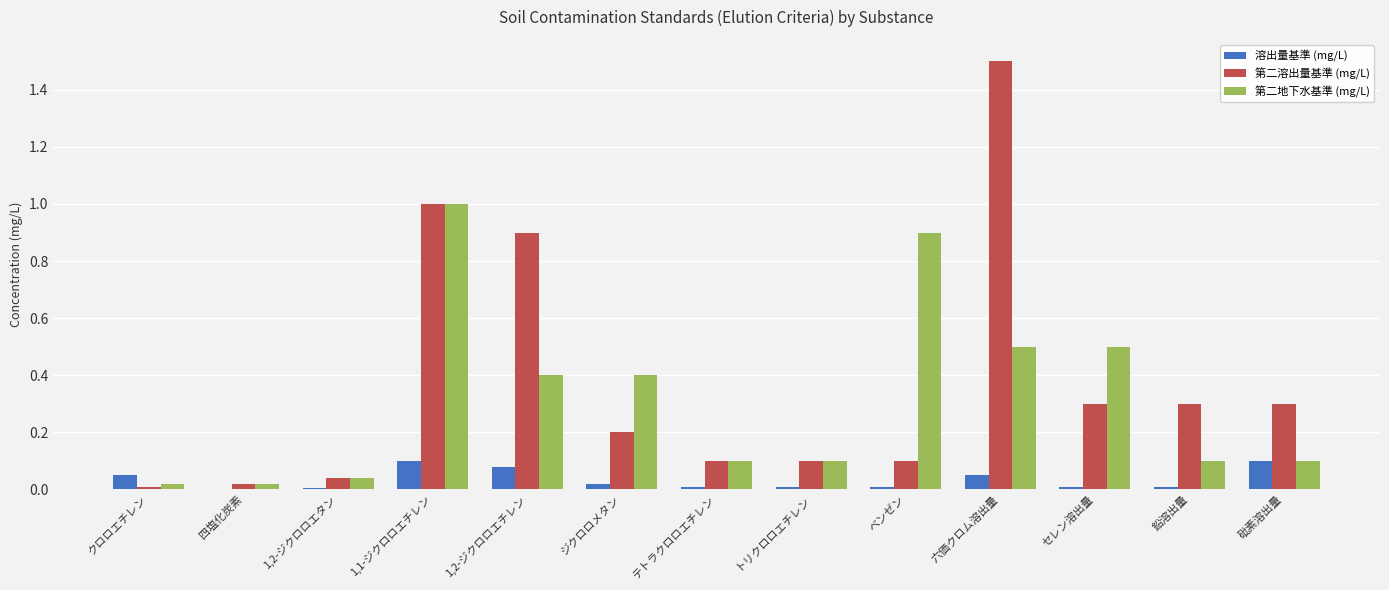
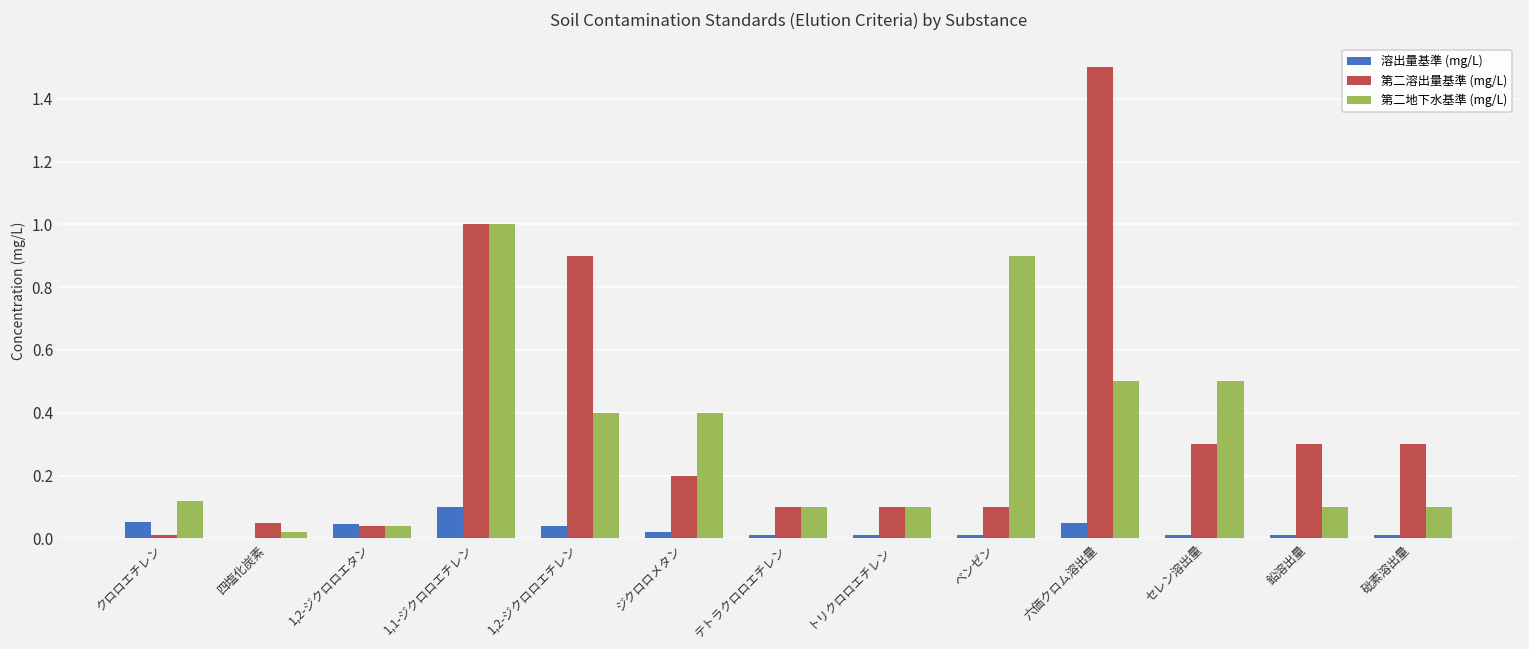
  {
    "溶出量基準 (mg/L)": {
      "クロロエチレン": 0.05,
-     "1,2-ジクロロエタン": 0.00,
+     "1,2-ジクロロエタン": 0.05,
      "1,1-ジクロロエチレン": 0.10,
-     "1,2-ジクロロエチレン": 0.08,
+     "1,2-ジクロロエチレン": 0.04,
      "ジクロロメタン": 0.02,
      "テトラクロロエチレン": 0.01,
      "トリクロロエチレン": 0.01,
      "ベンゼン": 0.01,
      "六価クロム溶出量": 0.05,
      "セレン溶出量": 0.01,
      "鉛溶出量": 0.01,
-     "砒素溶出量": 0.10
+     "砒素溶出量": 0.01
    },
    "第二溶出量基準 (mg/L)": {
      "クロロエチレン": 0.01,
-     "四塩化炭素": 0.02,
+     "四塩化炭素": 0.05,
      "1,2-ジクロロエタン": 0.04,
      "1,1-ジクロロエチレン": 1.00,
      "1,2-ジクロロエチレン": 0.90,
      "ジクロロメタン": 0.20,
      "テトラクロロエチレン": 0.10,
      "トリクロロエチレン": 0.10,
      "ベンゼン": 0.10,
      "六価クロム溶出量": 1.50,
      "セレン溶出量": 0.30,
      "鉛溶出量": 0.30,
      "砒素溶出量": 0.30
    },
    "第二地下水基準 (mg/L)": {
-     "クロロエチレン": 0.02,
+     "クロロエチレン": 0.12,
      "四塩化炭素": 0.02,
      "1,2-ジクロロエタン": 0.04,
      "1,1-ジクロロエチレン": 1.00,
      "1,2-ジクロロエチレン": 0.40,
      "ジクロロメタン": 0.40,
      "テトラクロロエチレン": 0.10,
      "トリクロロエチレン": 0.10,
      "ベンゼン": 0.90,
      "六価クロム溶出量": 0.50,
      "セレン溶出量": 0.50,
      "鉛溶出量": 0.10,
      "砒素溶出量": 0.10
    }
  }
